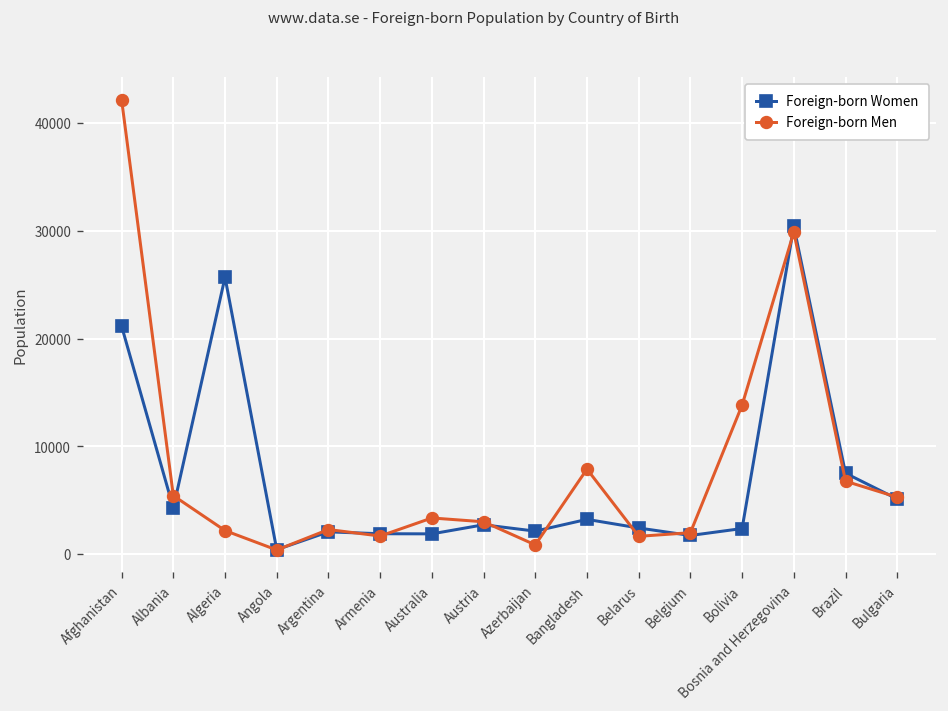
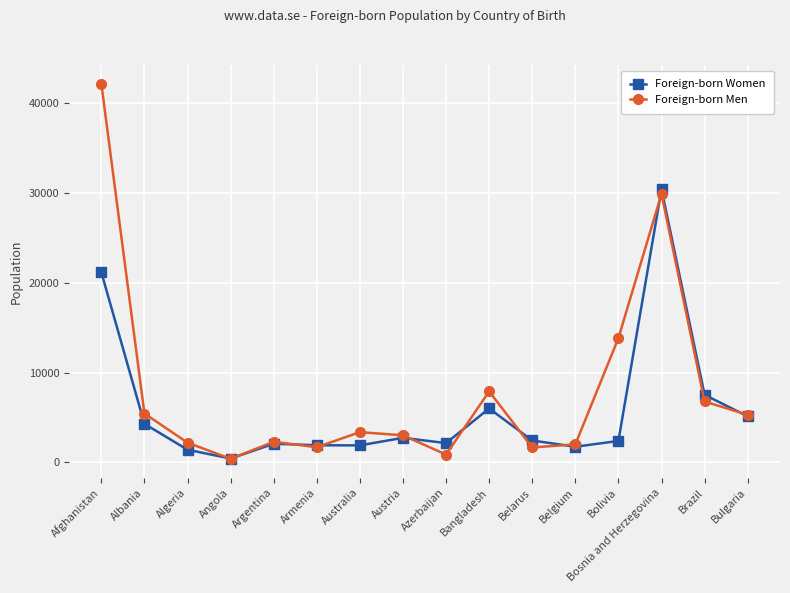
  {
    "Foreign-born Women": {
      "Afghanistan": 21000,
      "Albania": 4000,
-     "Algeria": 26000,
+     "Algeria": 1000,
      "Australia": 2000,
      "Azerbaijan": 2000,
-     "Bangladesh": 3000,
+     "Bangladesh": 6000,
      "Belarus": 2000,
      "Bolivia": 2000,
      "Bosnia and Herzegovina": 30000,
      "Brazil": 8000
    },
    "Foreign-born Men": {
      "Afghanistan": 42000,
      "Albania": 5000,
      "Algeria": 2000,
      "Australia": 3000,
      "Azerbaijan": 1000,
      "Bangladesh": 8000,
      "Belarus": 2000,
      "Bolivia": 14000,
      "Bosnia and Herzegovina": 30000,
      "Brazil": 7000
    }
  }
